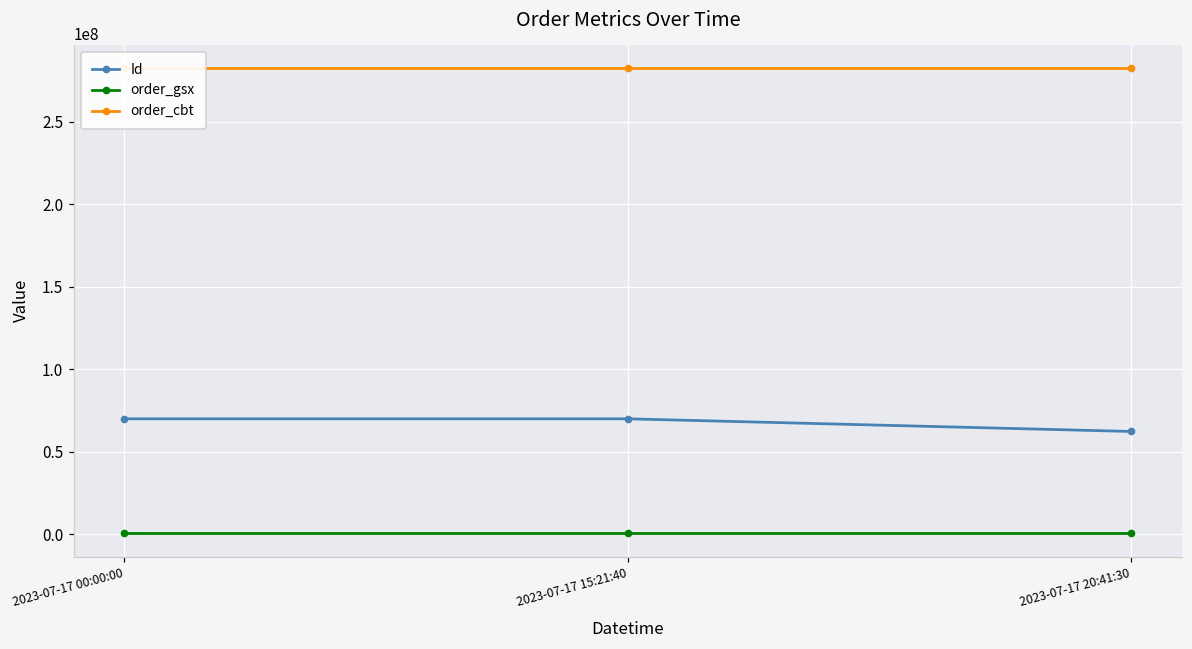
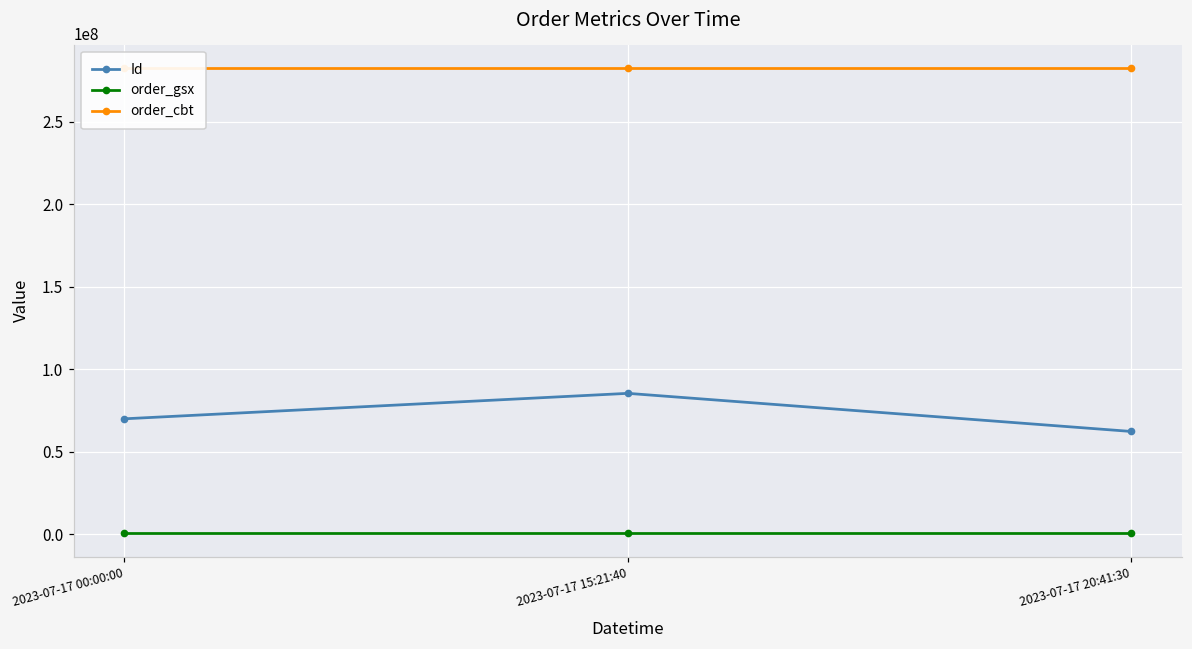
  {
    "Id": {
      "2023-07-17 00:00:00": 70000000,
-     "2023-07-17 15:21:40": 70000000,
+     "2023-07-17 15:21:40": 85000000,
      "2023-07-17 20:41:30": 62000000
    },
    "order_gsx": {
      "2023-07-17 00:00:00": 1000000,
      "2023-07-17 15:21:40": 1000000,
      "2023-07-17 20:41:30": 1000000
    },
    "order_cbt": {
      "2023-07-17 15:21:40": 282000000,
      "2023-07-17 20:41:30": 282000000
    }
  }
